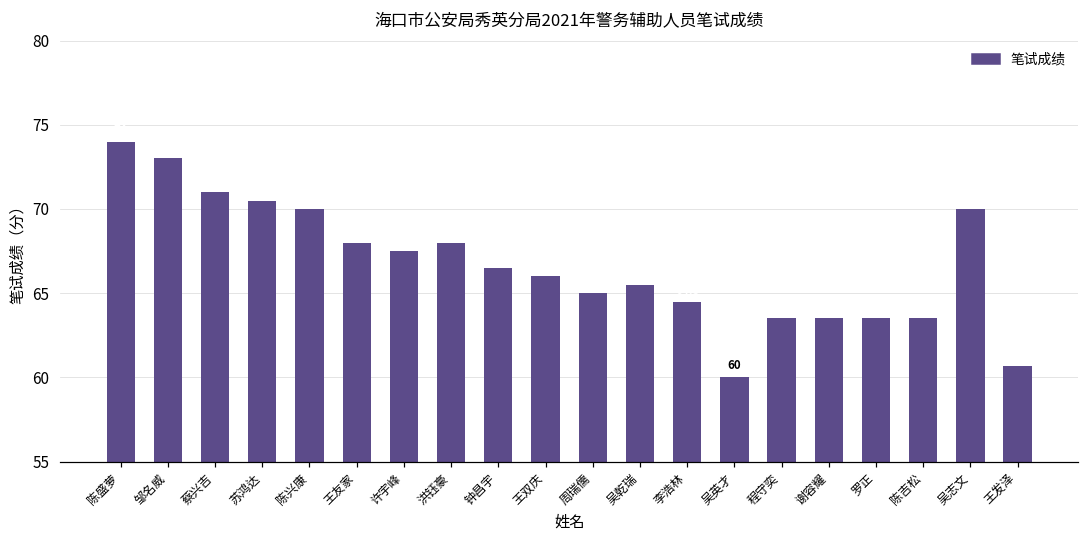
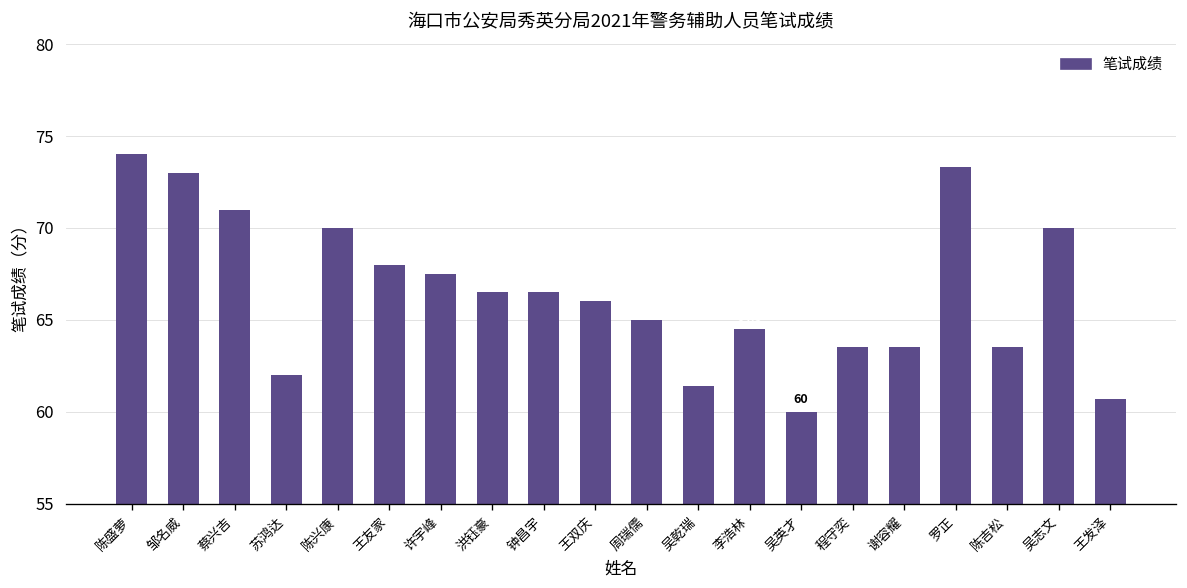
  {
    "陈盛萝": 74.0,
    "邹名威": 73.0,
    "蔡兴吉": 71.0,
-   "苏鸿达": 70.5,
+   "苏鸿达": 62.0,
    "陈兴康": 70.0,
    "王友家": 68.0,
    "许宇峰": 67.5,
-   "洪钰豪": 68.0,
+   "洪钰豪": 66.5,
    "钟昌宇": 66.5,
    "王双庆": 66.0,
    "周瑞儒": 65.0,
-   "吴乾瑞": 65.5,
+   "吴乾瑞": 61.4,
    "李浩林": 64.5,
    "程守奕": 63.5,
    "谢容耀": 63.5,
-   "罗正": 63.5,
+   "罗正": 73.3,
    "陈吉松": 63.5,
    "吴志文": 70.0,
    "王发泽": 60.7
  }
